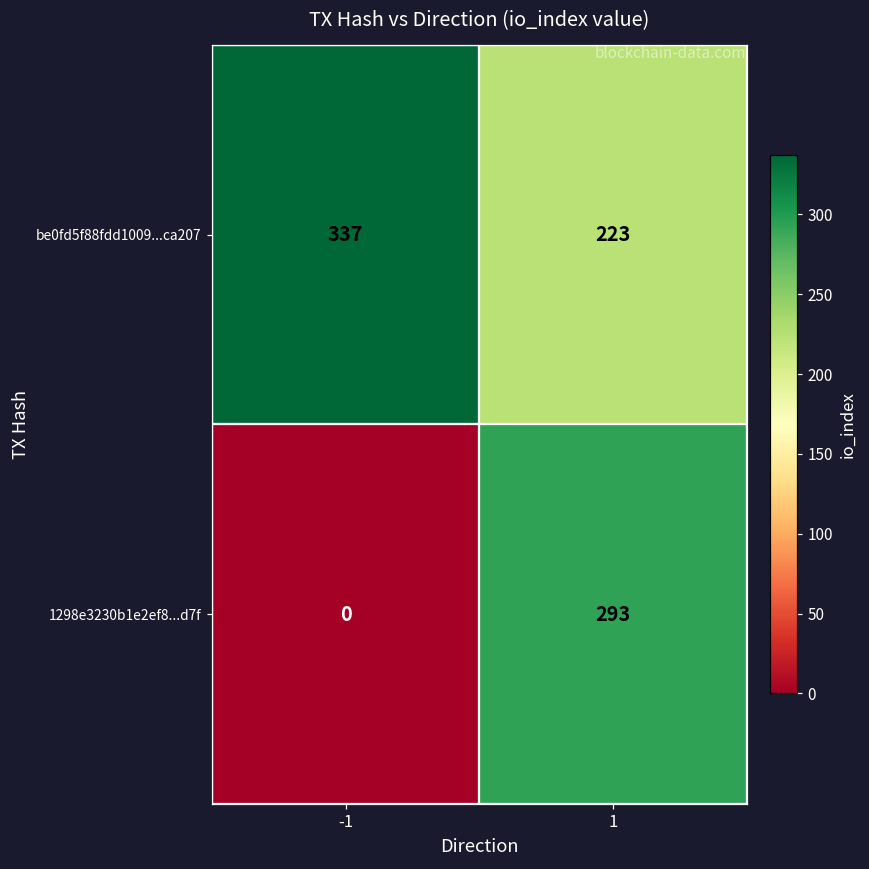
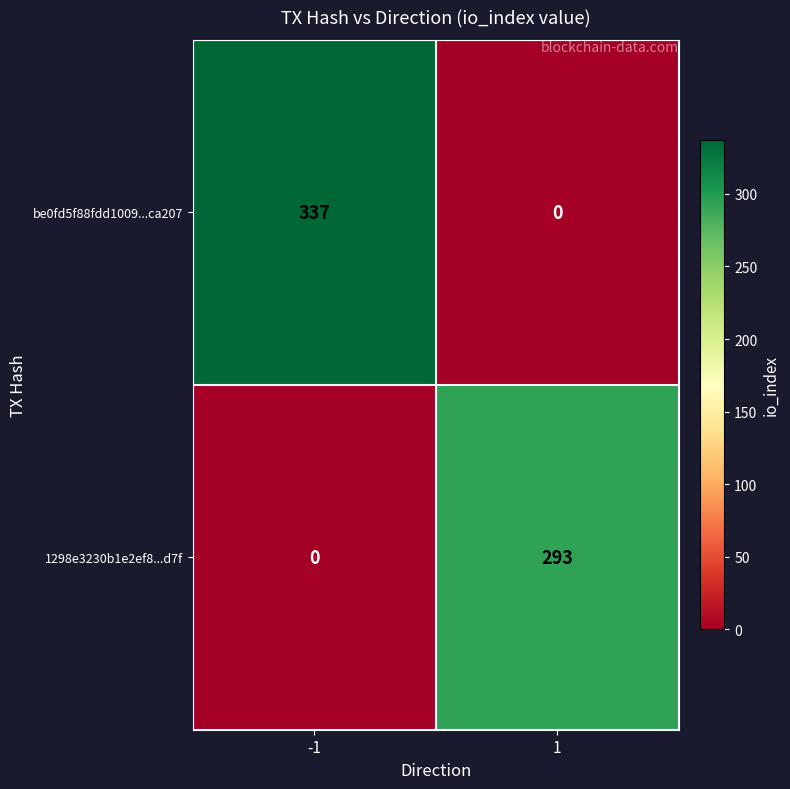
  {
    "be0fd5f88fdd1009...ca207": {
      "-1": 337,
-     "1": 223
+     "1": 0
    },
    "1298e3230b1e2ef8...d7f": {
      "-1": 0,
      "1": 293
    }
  }
